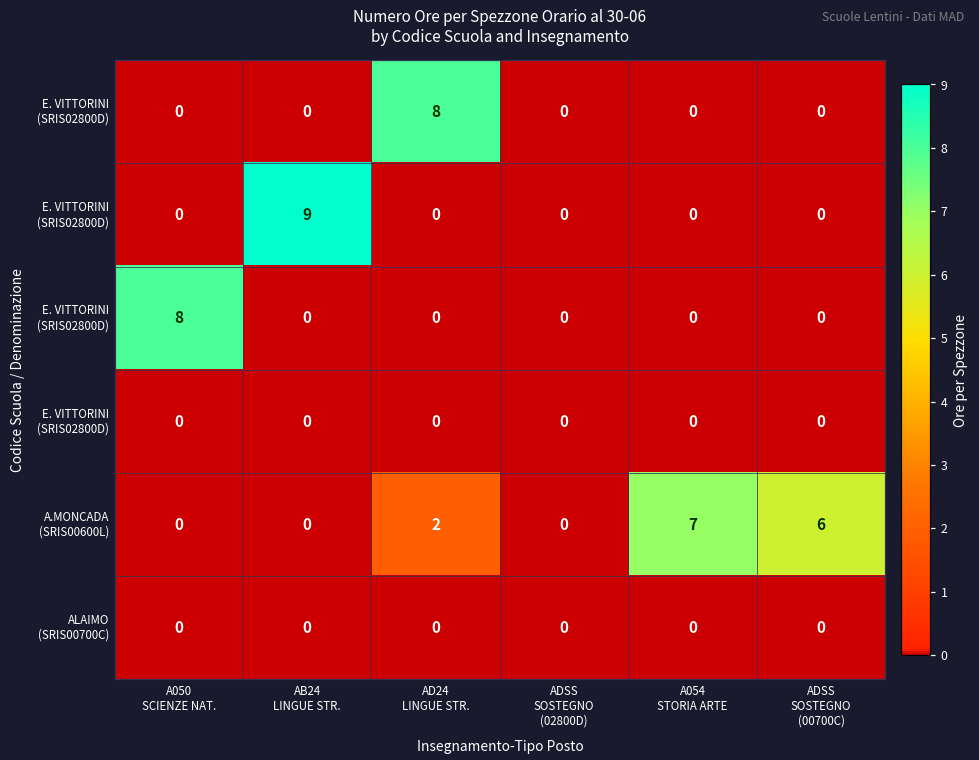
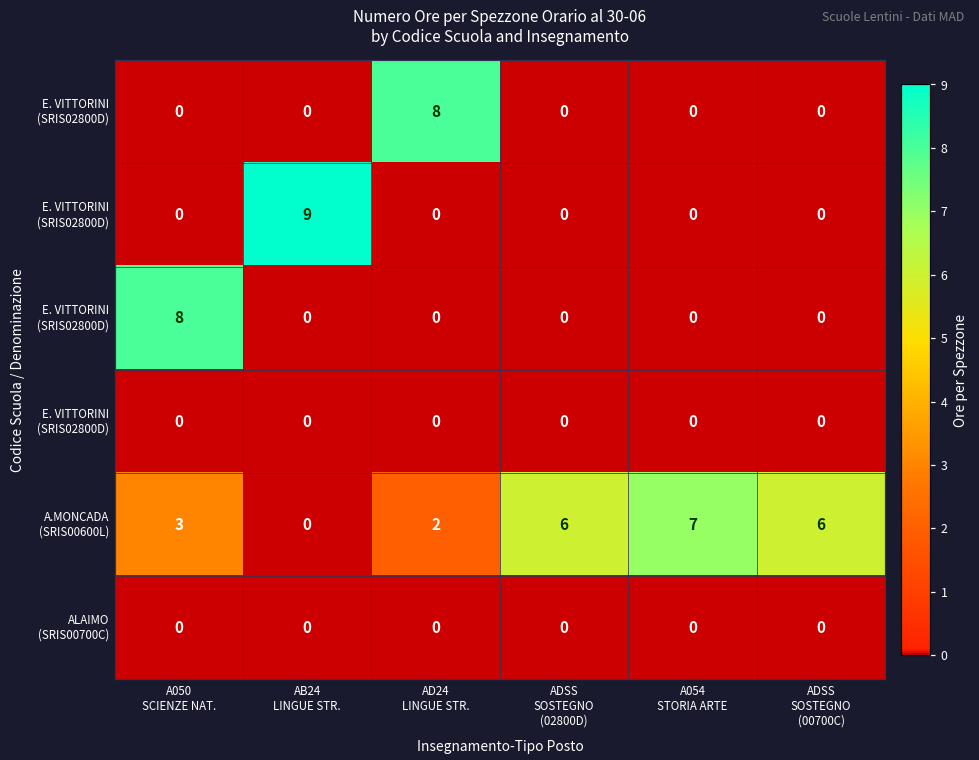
  {
    "A.MONCADA (SRIS00600L)": {
-     "A050 SCIENZE NAT.": 0,
+     "A050 SCIENZE NAT.": 3,
      "AB24 LINGUE STR.": 0,
      "AD24 LINGUE STR.": 2,
-     "ADSS SOSTEGNO (02800D)": 0,
+     "ADSS SOSTEGNO (02800D)": 6,
      "A054 STORIA ARTE": 7,
      "ADSS SOSTEGNO (00700C)": 6
    },
    "ALAIMO (SRIS00700C)": {
      "A050 SCIENZE NAT.": 0,
      "AB24 LINGUE STR.": 0,
      "AD24 LINGUE STR.": 0,
      "ADSS SOSTEGNO (02800D)": 0,
      "A054 STORIA ARTE": 0,
      "ADSS SOSTEGNO (00700C)": 0
    }
  }
